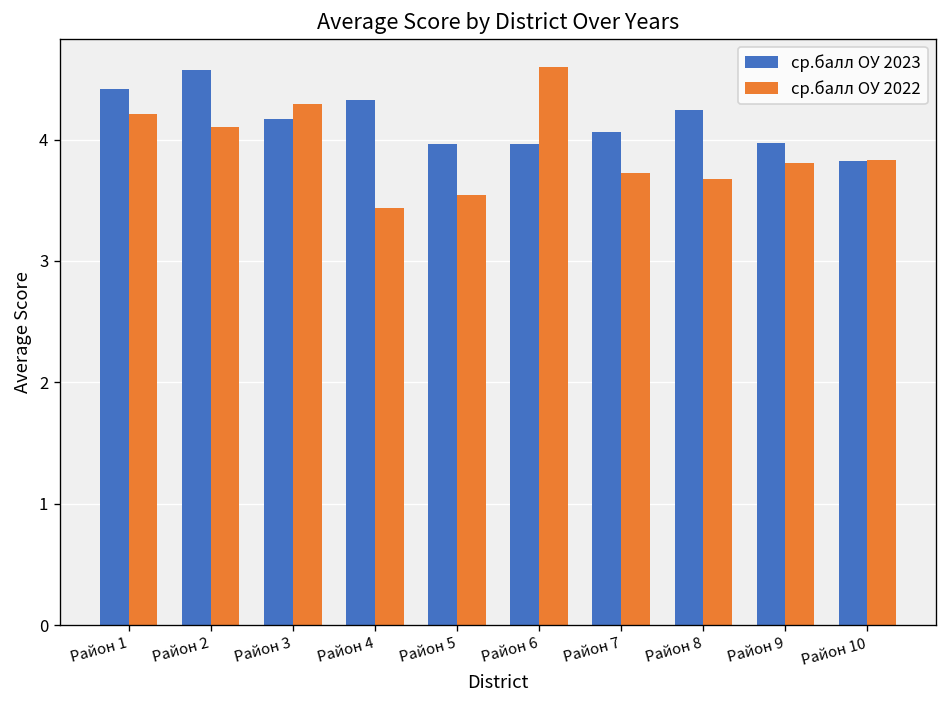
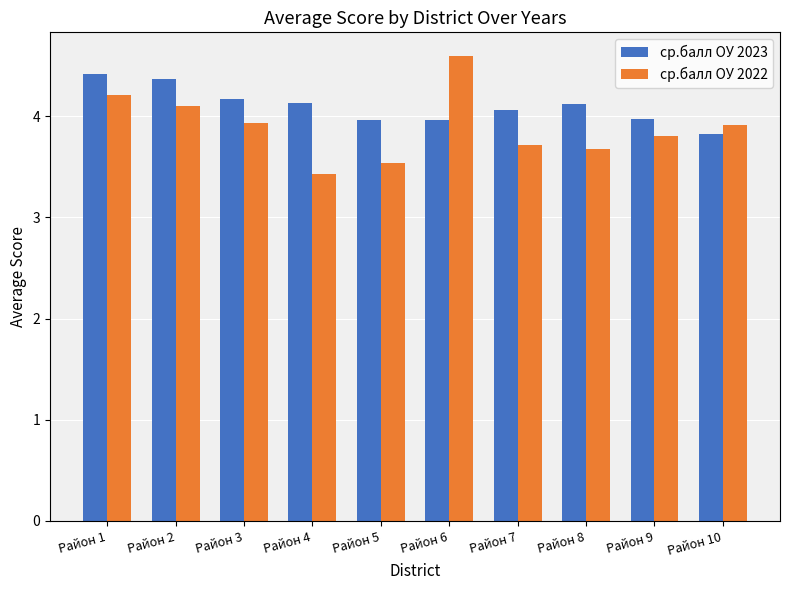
  {
    "ср.балл ОУ 2023": {
      "Район 1": 4.42,
-     "Район 2": 4.57,
+     "Район 2": 4.37,
      "Район 3": 4.17,
-     "Район 4": 4.32,
+     "Район 4": 4.13,
      "Район 5": 3.96,
      "Район 6": 3.96,
      "Район 7": 4.06,
-     "Район 8": 4.25,
+     "Район 8": 4.12,
      "Район 9": 3.97,
      "Район 10": 3.83
    },
    "ср.балл ОУ 2022": {
      "Район 1": 4.21,
      "Район 2": 4.11,
-     "Район 3": 4.29,
+     "Район 3": 3.93,
      "Район 4": 3.43,
      "Район 5": 3.54,
      "Район 6": 4.60,
      "Район 7": 3.72,
      "Район 8": 3.68,
      "Район 9": 3.81,
-     "Район 10": 3.83
+     "Район 10": 3.92
    }
  }
